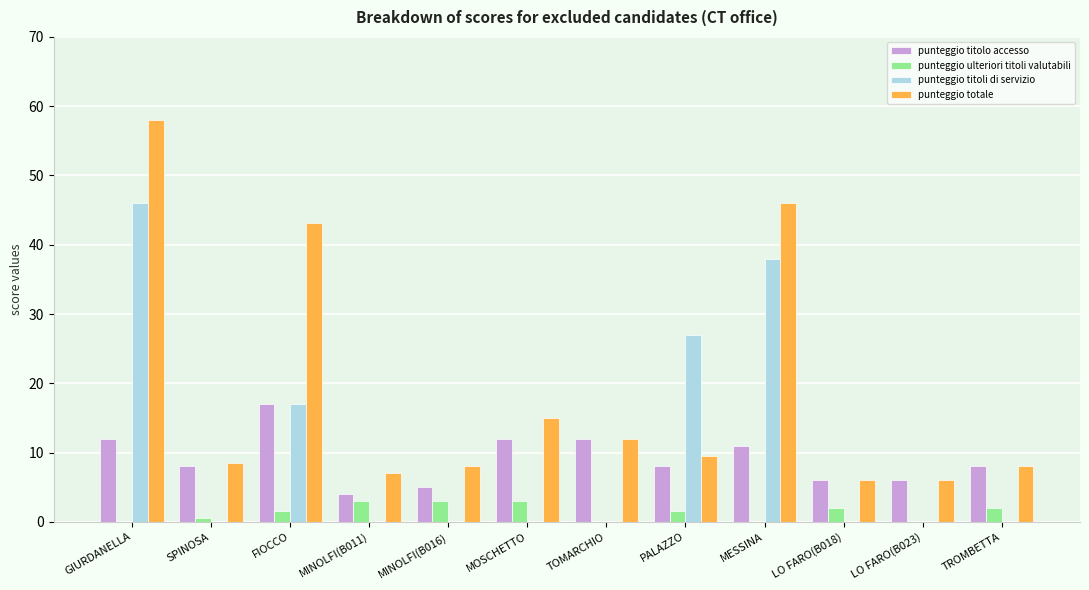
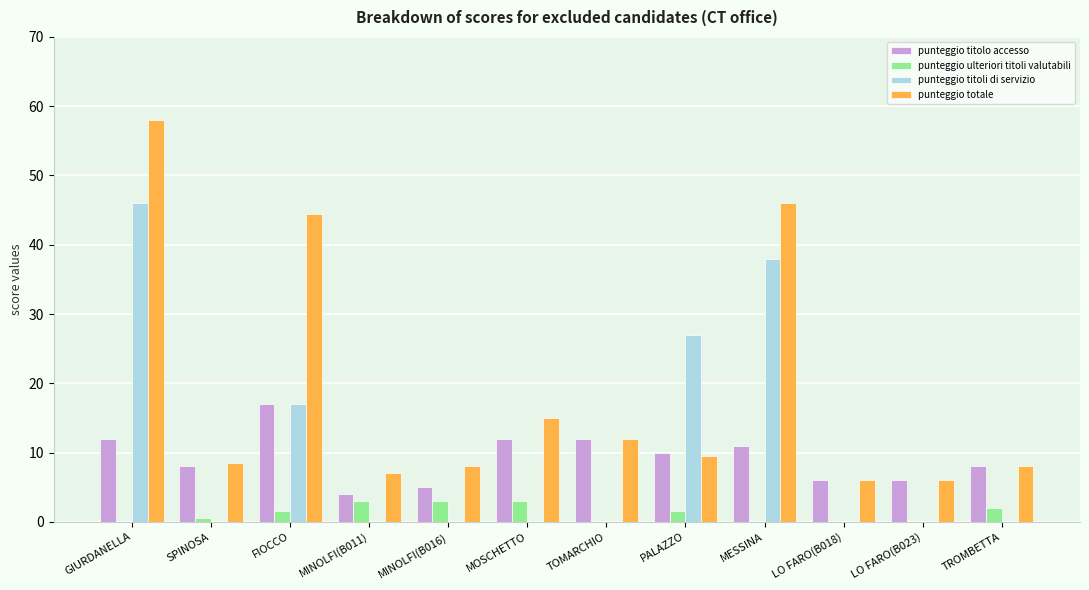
  {
    "punteggio titolo accesso": {
      "GIURDANELLA": 12,
      "SPINOSA": 8,
      "FIOCCO": 17,
      "MINOLFI(B011)": 4,
      "MINOLFI(B016)": 5,
      "MOSCHETTO": 12,
      "TOMARCHIO": 12,
-     "PALAZZO": 8,
+     "PALAZZO": 10,
      "MESSINA": 11,
      "LO FARO(B018)": 6,
      "LO FARO(B023)": 6,
      "TROMBETTA": 8
    },
    "punteggio ulteriori titoli valutabili": {
      "GIURDANELLA": 0,
      "SPINOSA": 1,
      "FIOCCO": 2,
      "MINOLFI(B011)": 3,
      "MINOLFI(B016)": 3,
      "MOSCHETTO": 3,
      "TOMARCHIO": 0,
      "PALAZZO": 2,
      "MESSINA": 0,
-     "LO FARO(B018)": 2,
+     "LO FARO(B018)": 0,
      "LO FARO(B023)": 0,
      "TROMBETTA": 2
    },
    "punteggio titoli di servizio": {
      "GIURDANELLA": 46,
      "SPINOSA": 0,
      "FIOCCO": 17,
      "MINOLFI(B011)": 0,
      "MINOLFI(B016)": 0,
      "MOSCHETTO": 0,
      "TOMARCHIO": 0,
      "PALAZZO": 27,
      "MESSINA": 38,
      "LO FARO(B018)": 0,
      "LO FARO(B023)": 0,
      "TROMBETTA": 0
    },
    "punteggio totale": {
      "GIURDANELLA": 58,
      "SPINOSA": 9,
-     "FIOCCO": 43,
+     "FIOCCO": 45,
      "MINOLFI(B011)": 7,
      "MINOLFI(B016)": 8,
      "MOSCHETTO": 15,
      "TOMARCHIO": 12,
      "PALAZZO": 10,
      "MESSINA": 46,
      "LO FARO(B018)": 6,
      "LO FARO(B023)": 6,
      "TROMBETTA": 8
    }
  }
